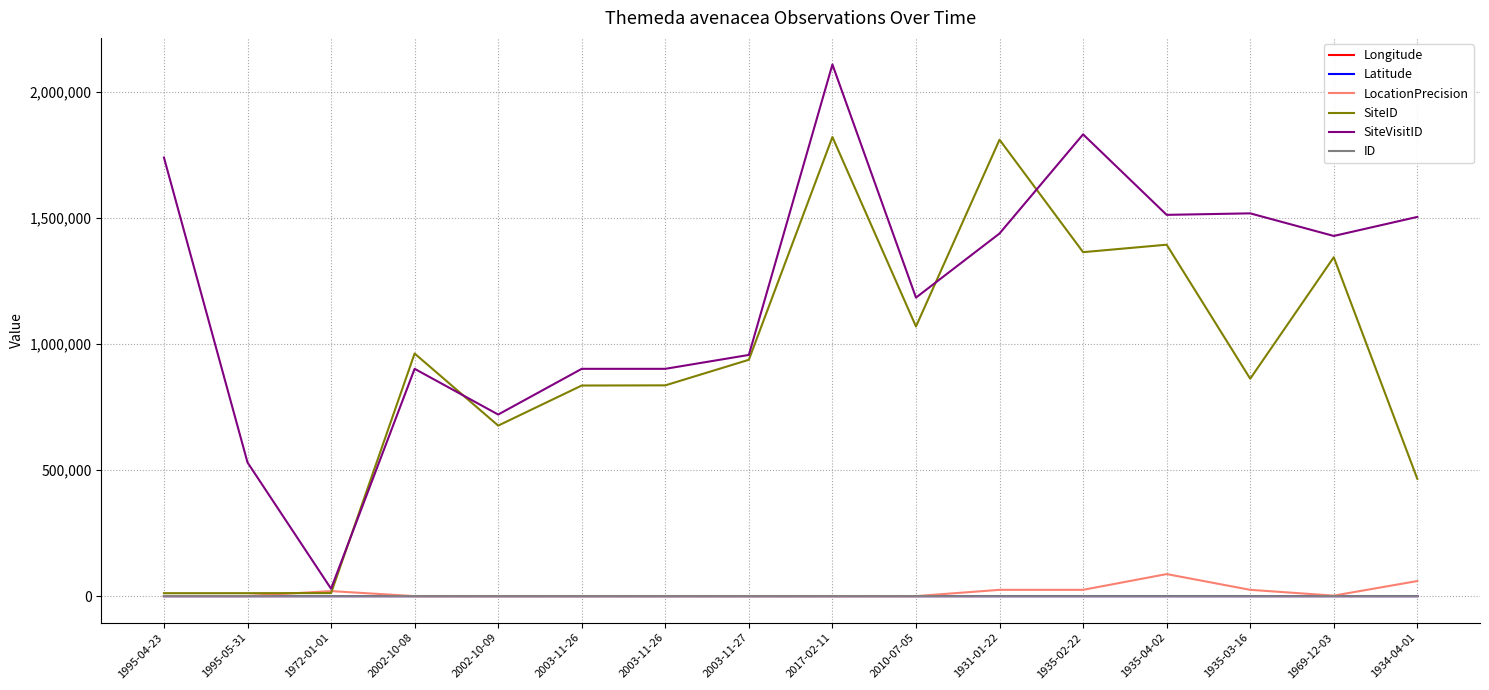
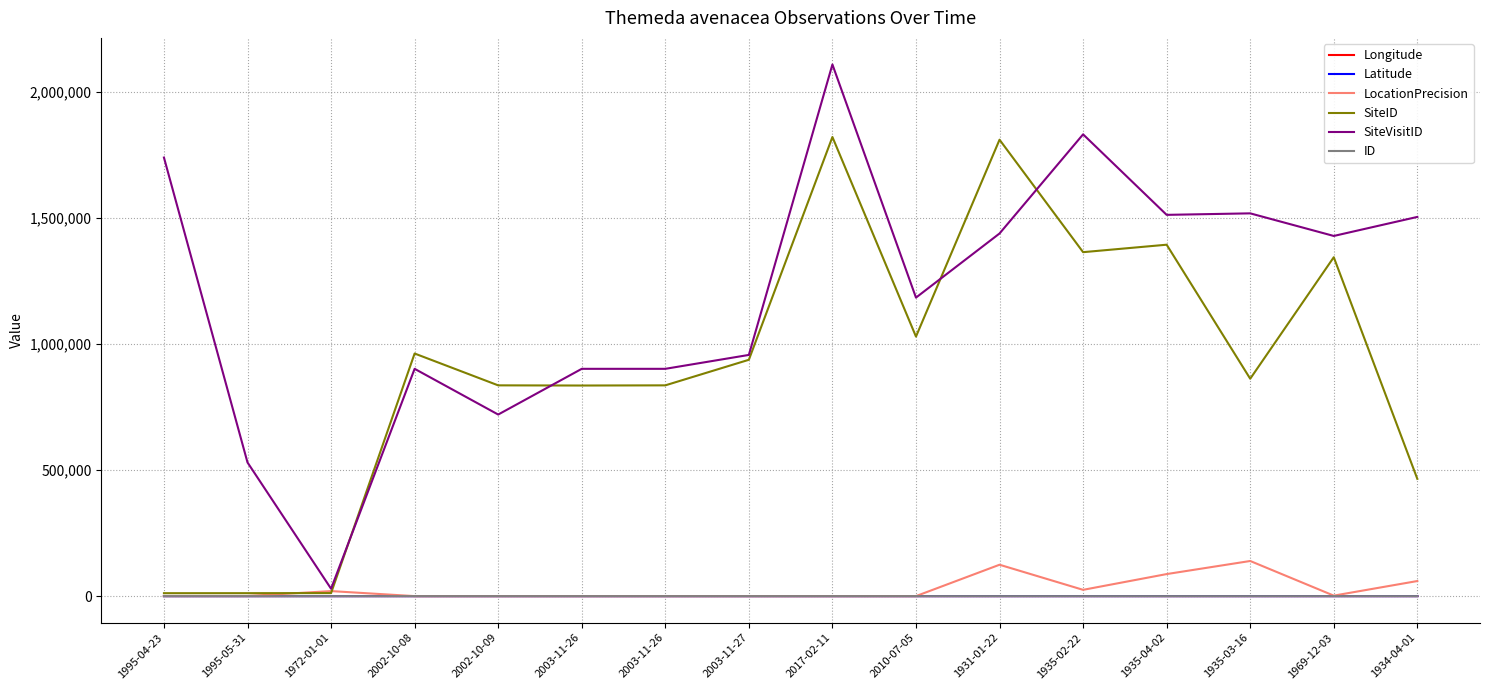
  {
    "ID": {
      "1972-01-01": "0",
      "1931-01-22": "0",
      "1935-02-22": "0",
      "1935-04-02": "0",
      "1935-03-16": "0",
      "1934-04-01": "0"
    },
    "LocationPrecision": {
-     "1931-01-22": "30,000",
+     "1931-01-22": "120,000",
      "1935-02-22": "30,000",
      "1935-04-02": "90,000",
-     "1935-03-16": "30,000",
+     "1935-03-16": "140,000",
      "1934-04-01": "60,000"
    },
    "SiteID": {
      "1995-04-23": "10,000",
      "1995-05-31": "10,000",
      "2002-10-08": "960,000",
-     "2002-10-09": "680,000",
+     "2002-10-09": "840,000",
      "2003-11-27": "940,000",
      "2017-02-11": "1,820,000",
-     "2010-07-05": "1,070,000",
+     "2010-07-05": "1,030,000",
      "1931-01-22": "1,810,000",
      "1935-02-22": "1,370,000",
      "1935-04-02": "1,390,000",
      "1935-03-16": "860,000",
      "1969-12-03": "1,350,000",
      "1934-04-01": "470,000"
    },
    "SiteVisitID": {
      "1995-04-23": "1,740,000",
      "1995-05-31": "530,000",
      "2002-10-08": "900,000",
      "2002-10-09": "720,000",
      "2003-11-27": "960,000",
      "2017-02-11": "2,110,000",
      "2010-07-05": "1,180,000",
      "1931-01-22": "1,440,000",
      "1935-02-22": "1,830,000",
      "1935-04-02": "1,510,000",
      "1935-03-16": "1,520,000",
      "1969-12-03": "1,430,000",
      "1934-04-01": "1,510,000"
    }
  }
